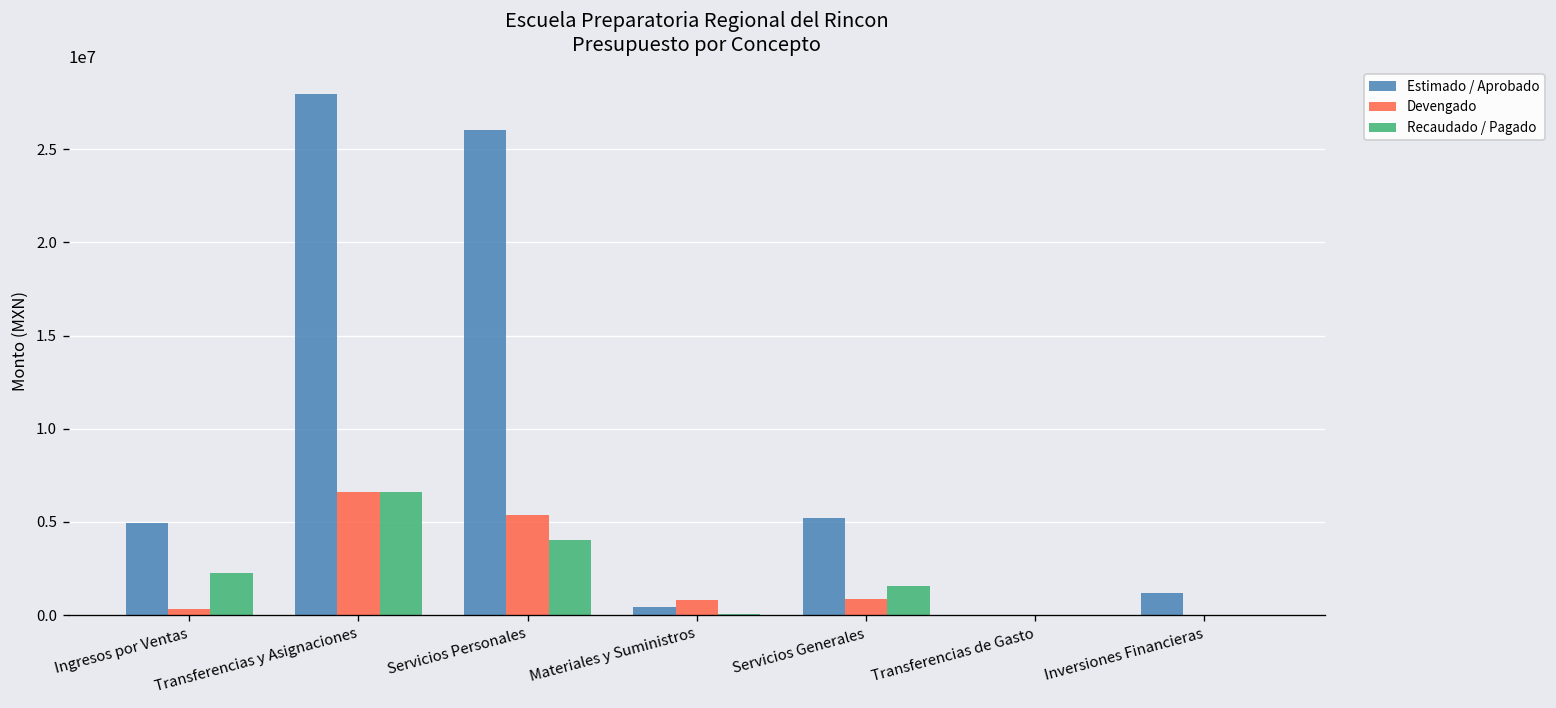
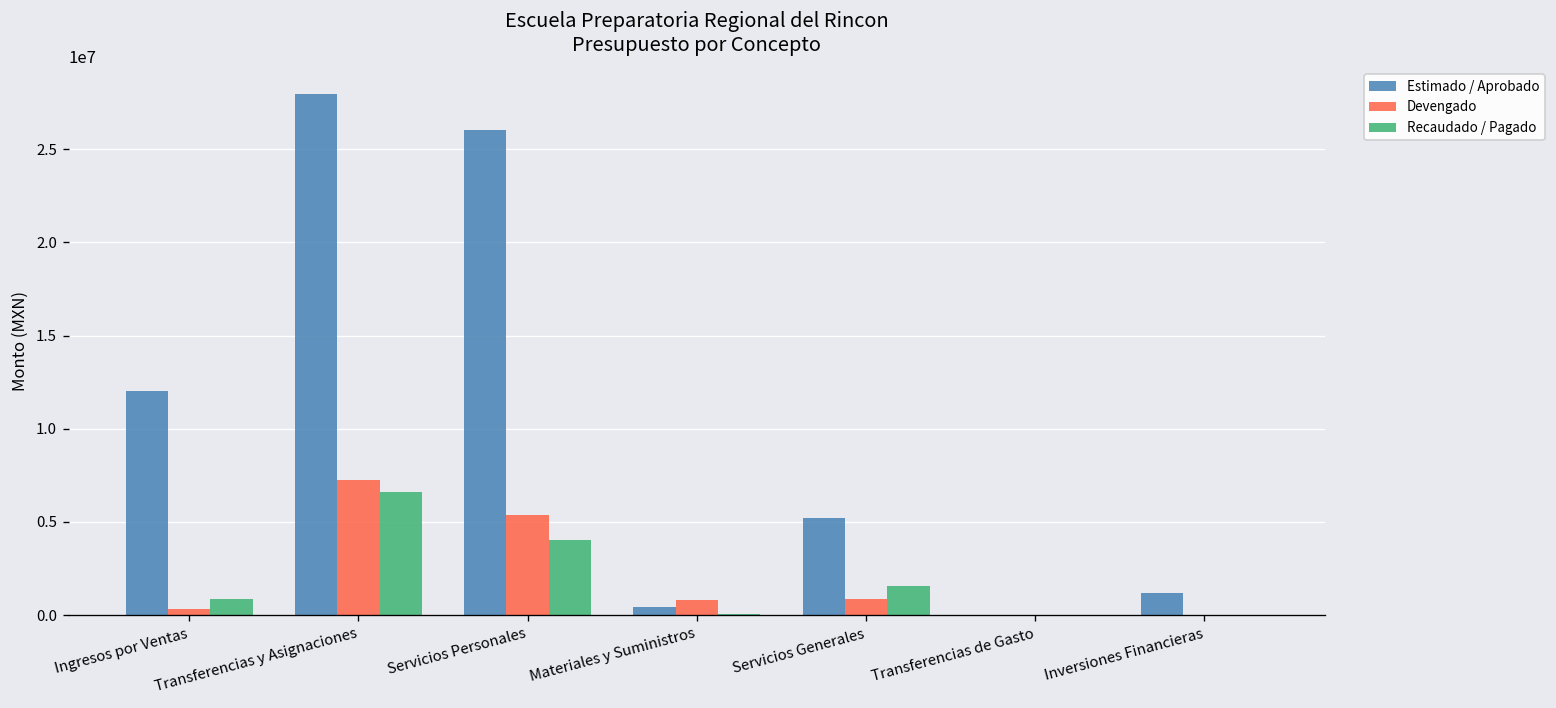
  {
    "Estimado / Aprobado": {
-     "Ingresos por Ventas": 5000000,
+     "Ingresos por Ventas": 12000000,
      "Transferencias y Asignaciones": 28000000,
      "Servicios Personales": 26100000,
      "Materiales y Suministros": 400000,
      "Servicios Generales": 5200000,
      "Inversiones Financieras": 1200000
    },
    "Devengado": {
      "Ingresos por Ventas": 300000,
-     "Transferencias y Asignaciones": 6600000,
+     "Transferencias y Asignaciones": 7300000,
      "Servicios Personales": 5400000,
      "Materiales y Suministros": 800000,
      "Servicios Generales": 900000,
      "Transferencias de Gasto": 0,
      "Inversiones Financieras": 0
    },
    "Recaudado / Pagado": {
-     "Ingresos por Ventas": 2300000,
+     "Ingresos por Ventas": 900000,
      "Transferencias y Asignaciones": 6600000,
      "Servicios Personales": 4000000,
      "Servicios Generales": 1600000,
      "Transferencias de Gasto": 0,
      "Inversiones Financieras": 0
    }
  }
